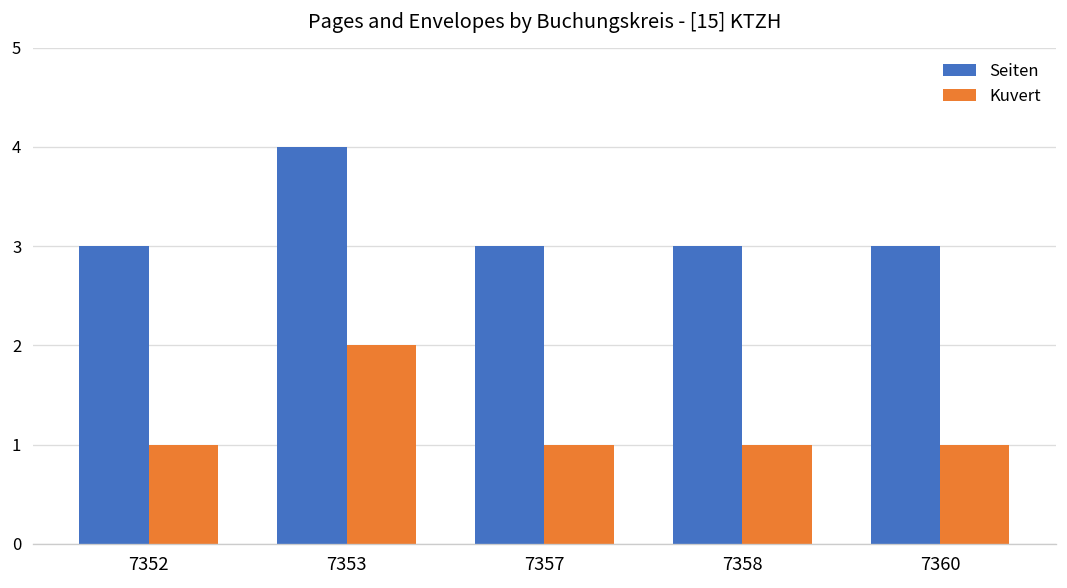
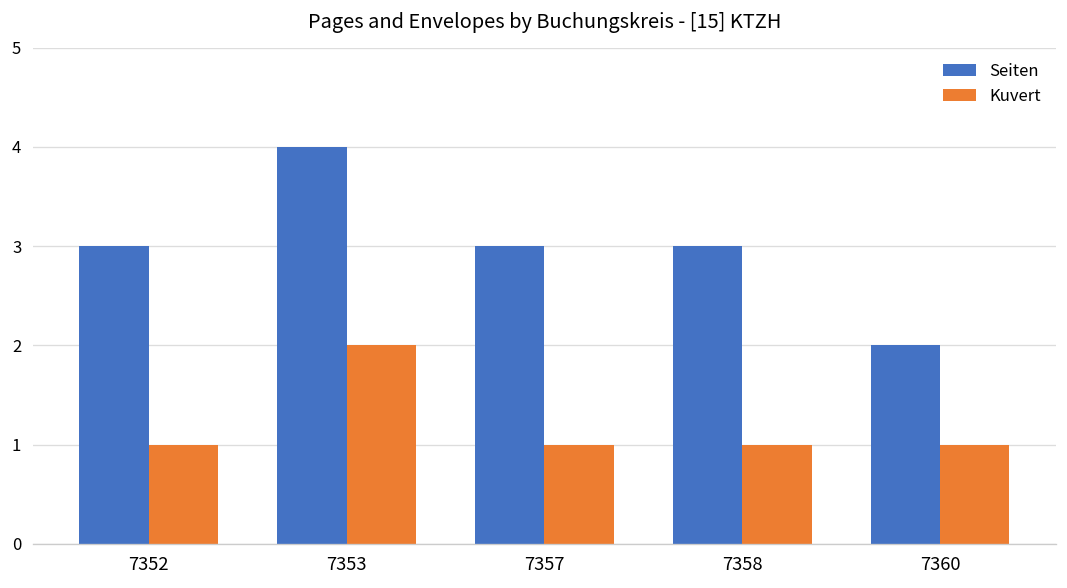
  {
    "Seiten": {
      "7352": 3,
      "7353": 4,
      "7357": 3,
      "7358": 3,
-     "7360": 3
+     "7360": 2
    },
    "Kuvert": {
      "7352": 1,
      "7353": 2,
      "7357": 1,
      "7358": 1,
      "7360": 1
    }
  }
